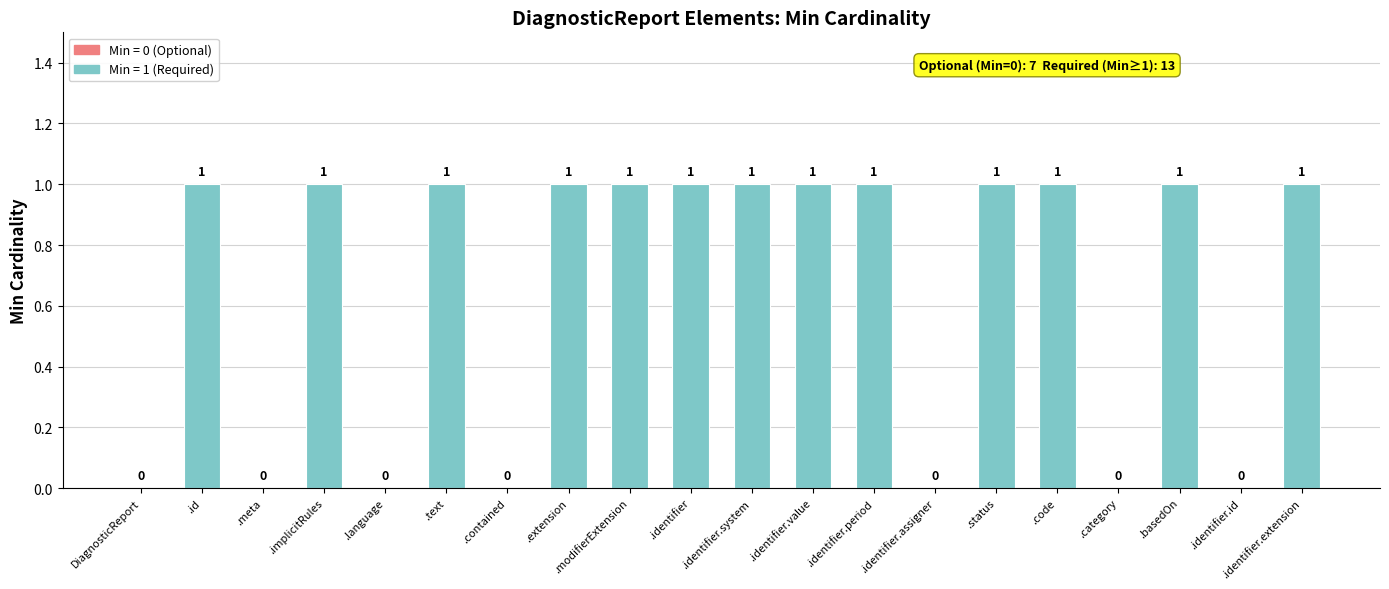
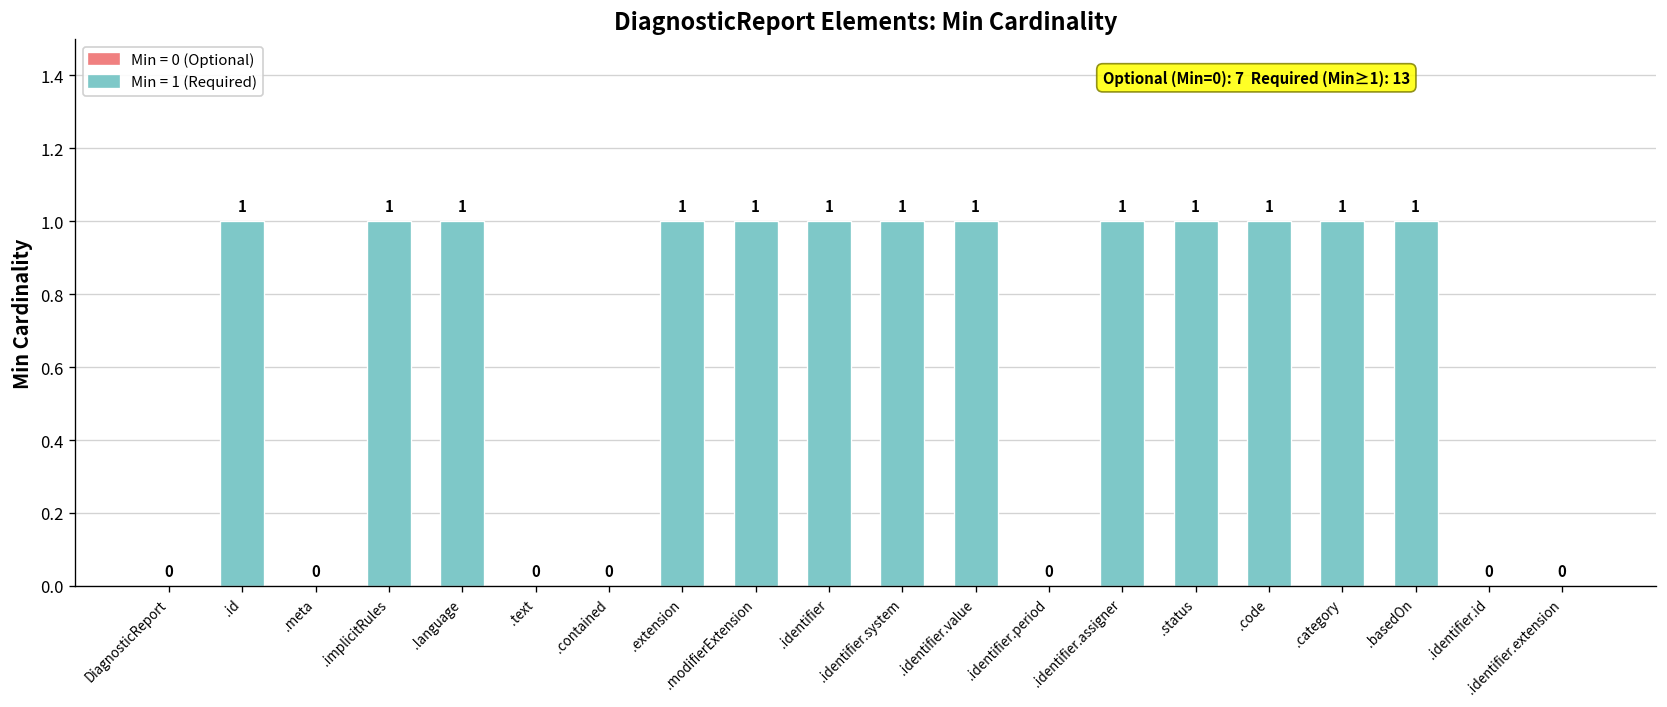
  {
    "DiagnosticReport": 0,
    ".id": 1,
    ".meta": 0,
    ".implicitRules": 1,
-   ".language": 0,
-   ".text": 1,
+   ".language": 1,
+   ".text": 0,
    ".contained": 0,
    ".extension": 1,
    ".modifierExtension": 1,
    ".identifier": 1,
    ".identifier.system": 1,
    ".identifier.value": 1,
-   ".identifier.period": 1,
-   ".identifier.assigner": 0,
+   ".identifier.period": 0,
+   ".identifier.assigner": 1,
    ".status": 1,
    ".code": 1,
-   ".category": 0,
+   ".category": 1,
    ".basedOn": 1,
    ".identifier.id": 0,
-   ".identifier.extension": 1
+   ".identifier.extension": 0
  }
